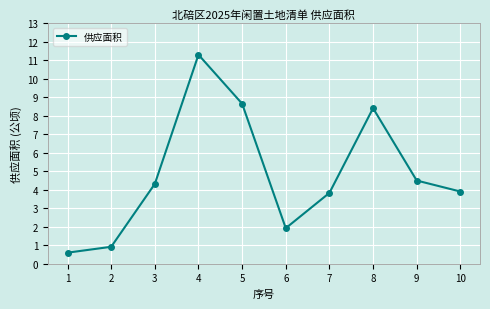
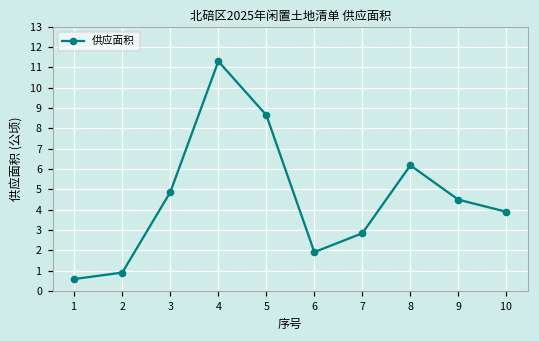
  {
    "1": 0.6,
    "2": 0.9,
-   "3": 4.3,
+   "3": 4.9,
    "4": 11.3,
    "5": 8.6,
    "6": 1.9,
-   "7": 3.8,
-   "8": 8.4,
+   "7": 2.8,
+   "8": 6.2,
    "9": 4.5,
    "10": 3.9
  }
